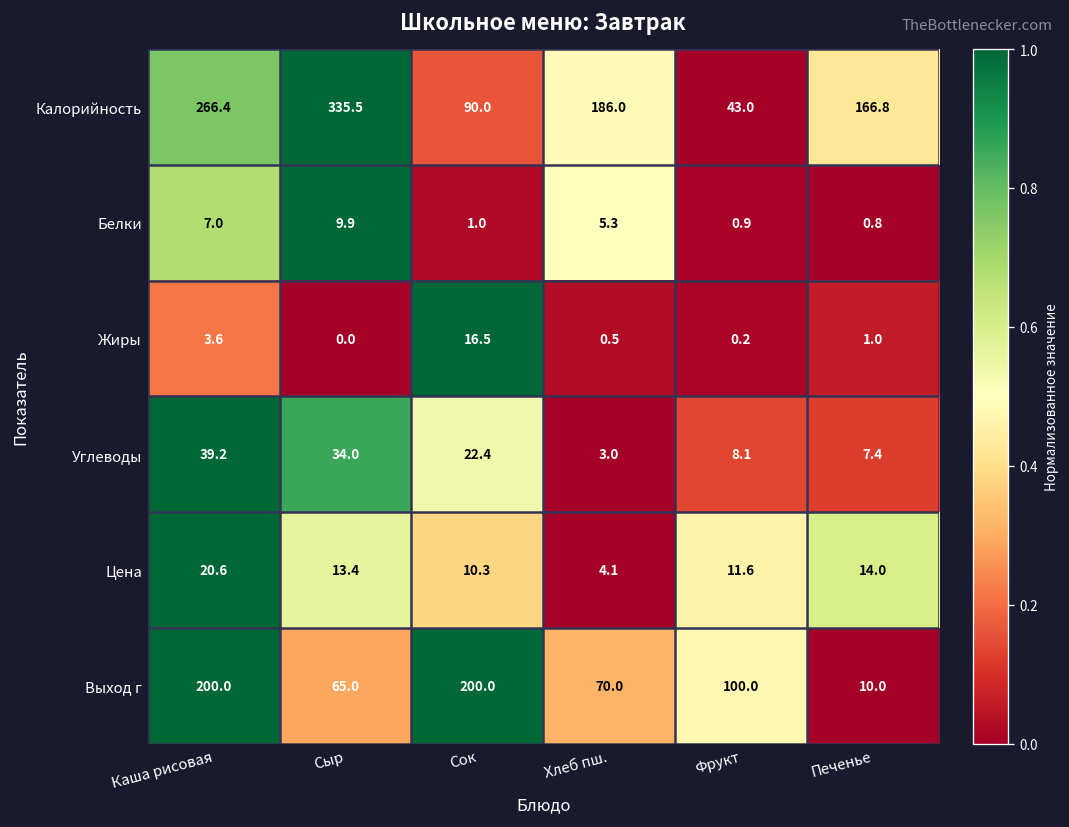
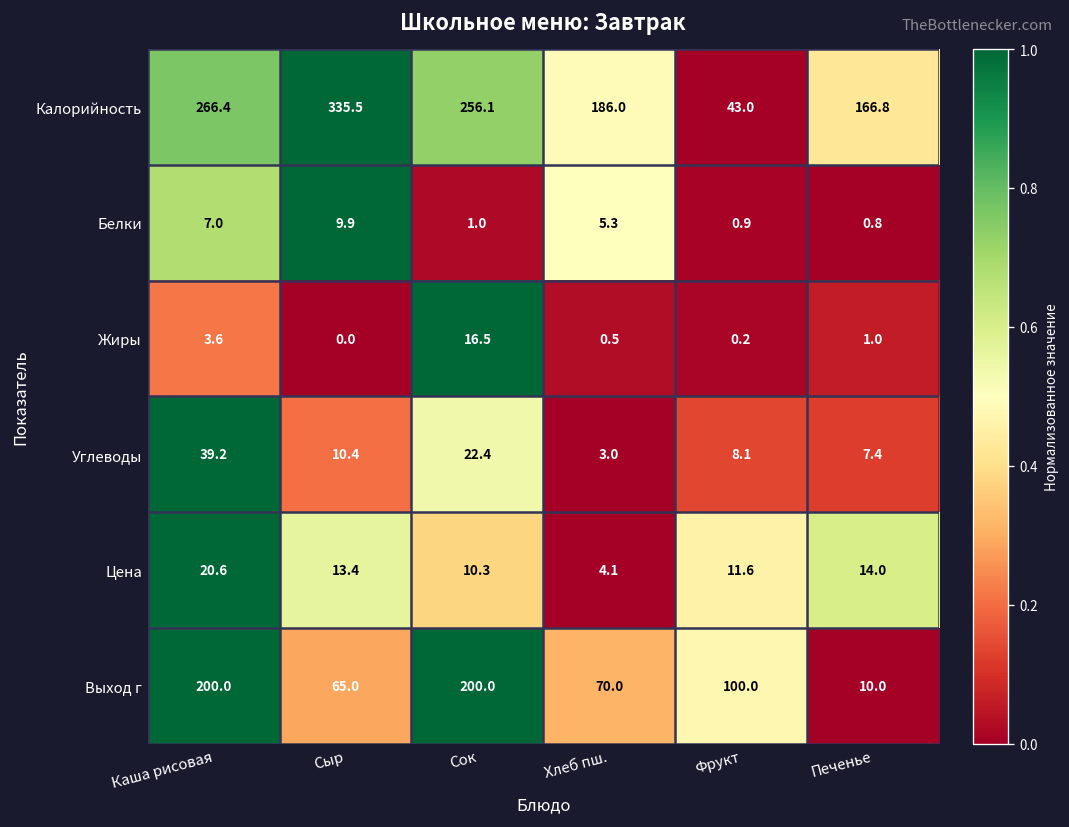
  {
    "Калорийность": {
      "Каша рисовая": 266.4,
      "Сыр": 335.5,
-     "Сок": 90.0,
+     "Сок": 256.1,
      "Хлеб пш.": 186.0,
      "Фрукт": 43.0,
      "Печенье": 166.8
    },
    "Белки": {
      "Каша рисовая": 7.0,
      "Сыр": 9.9,
      "Сок": 1.0,
      "Хлеб пш.": 5.3,
      "Фрукт": 0.9,
      "Печенье": 0.8
    },
    "Жиры": {
      "Каша рисовая": 3.6,
      "Сыр": 0.0,
      "Сок": 16.5,
      "Хлеб пш.": 0.5,
      "Фрукт": 0.2,
      "Печенье": 1.0
    },
    "Углеводы": {
      "Каша рисовая": 39.2,
-     "Сыр": 34.0,
+     "Сыр": 10.4,
      "Сок": 22.4,
      "Хлеб пш.": 3.0,
      "Фрукт": 8.1,
      "Печенье": 7.4
    },
    "Цена": {
      "Каша рисовая": 20.6,
      "Сыр": 13.4,
      "Сок": 10.3,
      "Хлеб пш.": 4.1,
      "Фрукт": 11.6,
      "Печенье": 14.0
    },
    "Выход г": {
      "Каша рисовая": 200.0,
      "Сыр": 65.0,
      "Сок": 200.0,
      "Хлеб пш.": 70.0,
      "Фрукт": 100.0,
      "Печенье": 10.0
    }
  }
